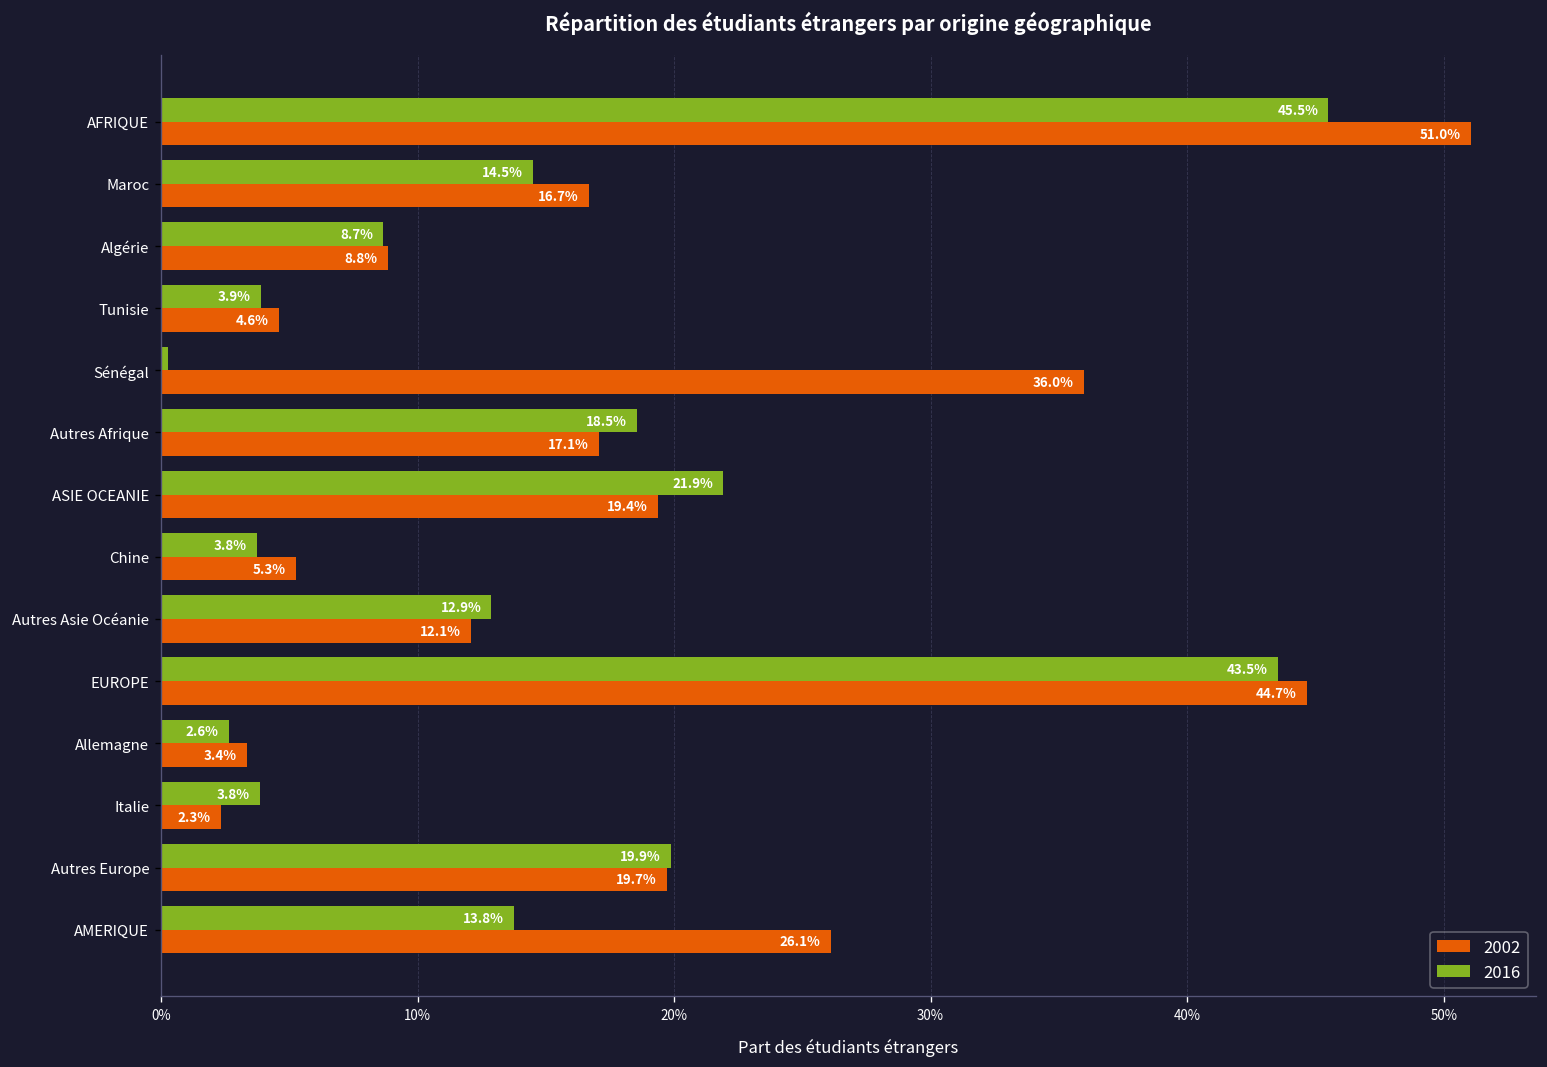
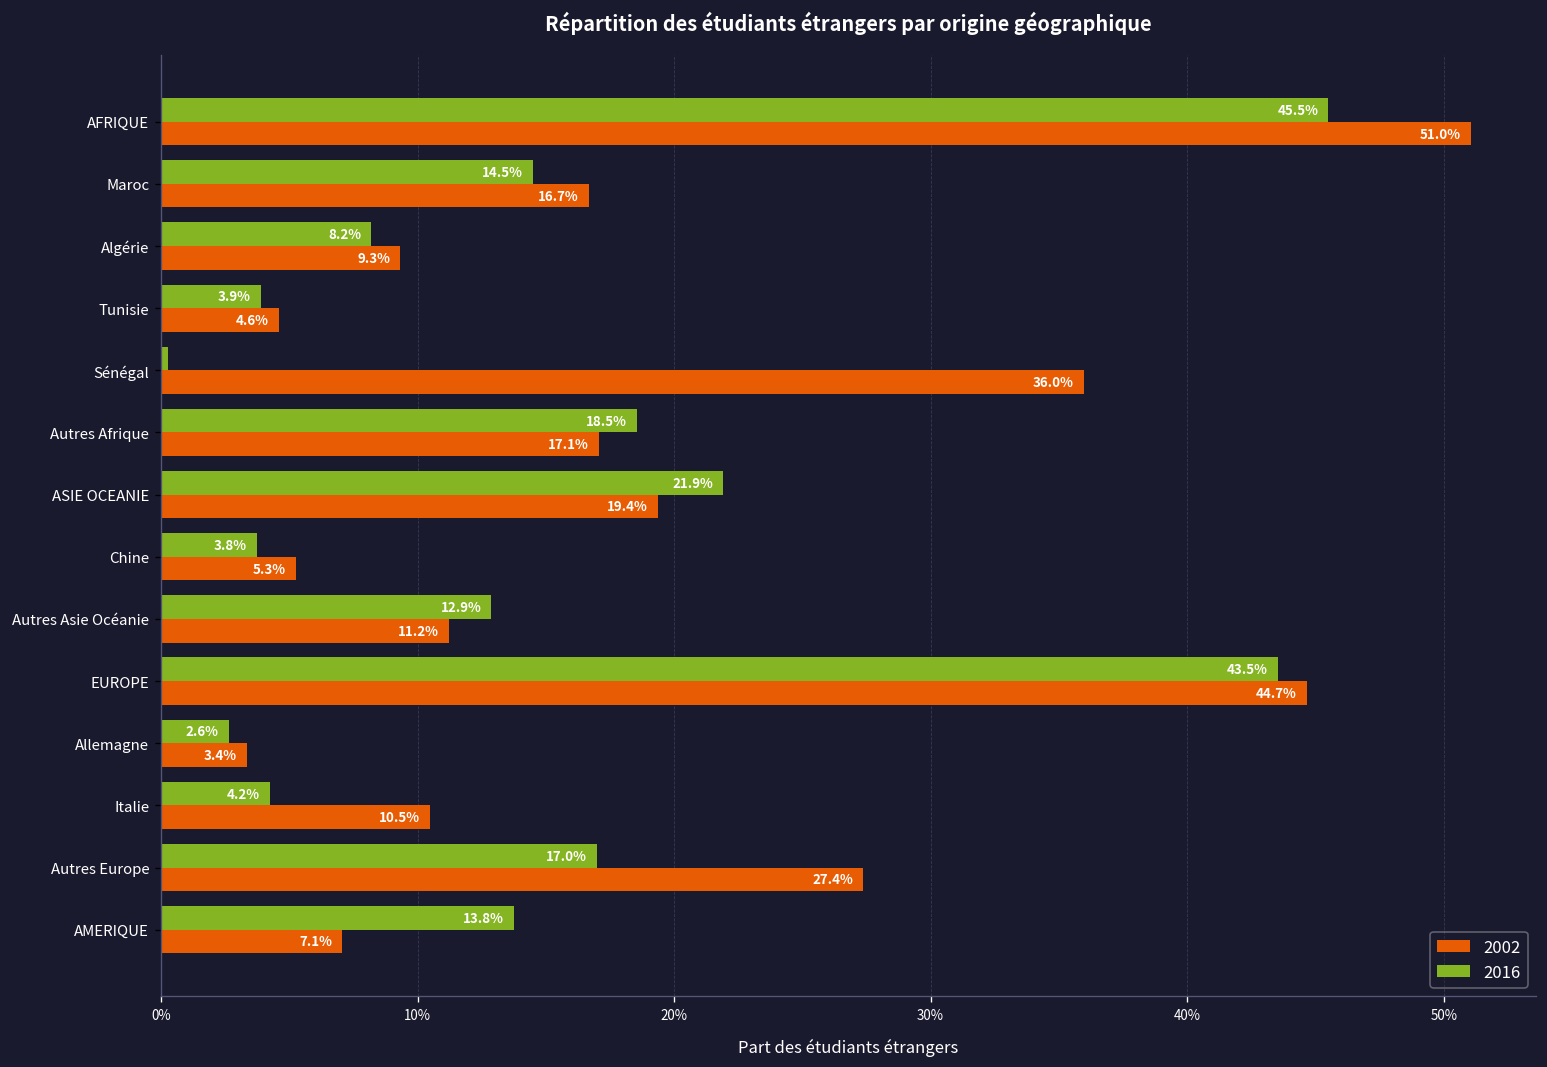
  {
    "2002": {
      "AFRIQUE": "51.0%",
      "Maroc": "16.7%",
-     "Algérie": "8.8%",
+     "Algérie": "9.3%",
      "Tunisie": "4.6%",
      "Sénégal": "36.0%",
      "Autres Afrique": "17.1%",
      "ASIE OCEANIE": "19.4%",
      "Chine": "5.3%",
-     "Autres Asie Océanie": "12.1%",
+     "Autres Asie Océanie": "11.2%",
      "EUROPE": "44.7%",
      "Allemagne": "3.4%",
-     "Italie": "2.3%",
-     "Autres Europe": "19.7%",
-     "AMERIQUE": "26.1%"
+     "Italie": "10.5%",
+     "Autres Europe": "27.4%",
+     "AMERIQUE": "7.1%"
    },
    "2016": {
      "AFRIQUE": "45.5%",
      "Maroc": "14.5%",
-     "Algérie": "8.7%",
+     "Algérie": "8.2%",
      "Tunisie": "3.9%",
      "Autres Afrique": "18.5%",
      "ASIE OCEANIE": "21.9%",
      "Chine": "3.8%",
      "Autres Asie Océanie": "12.9%",
      "EUROPE": "43.5%",
      "Allemagne": "2.6%",
-     "Italie": "3.8%",
-     "Autres Europe": "19.9%",
+     "Italie": "4.2%",
+     "Autres Europe": "17.0%",
      "AMERIQUE": "13.8%"
    }
  }
